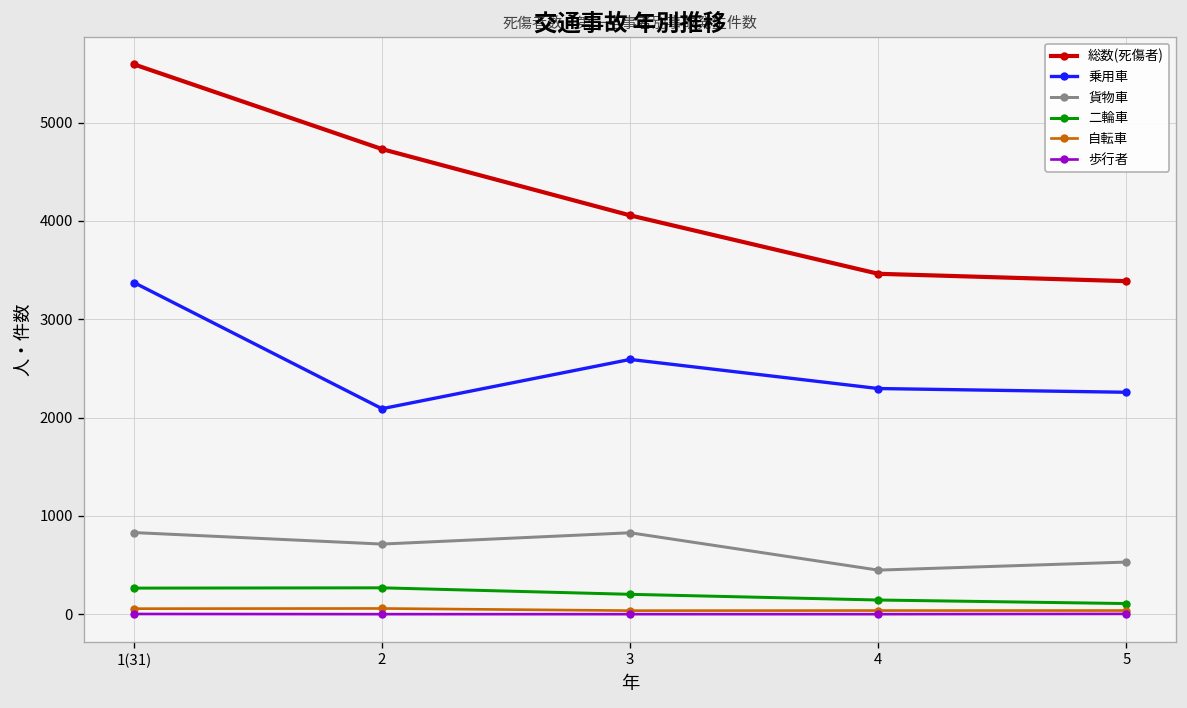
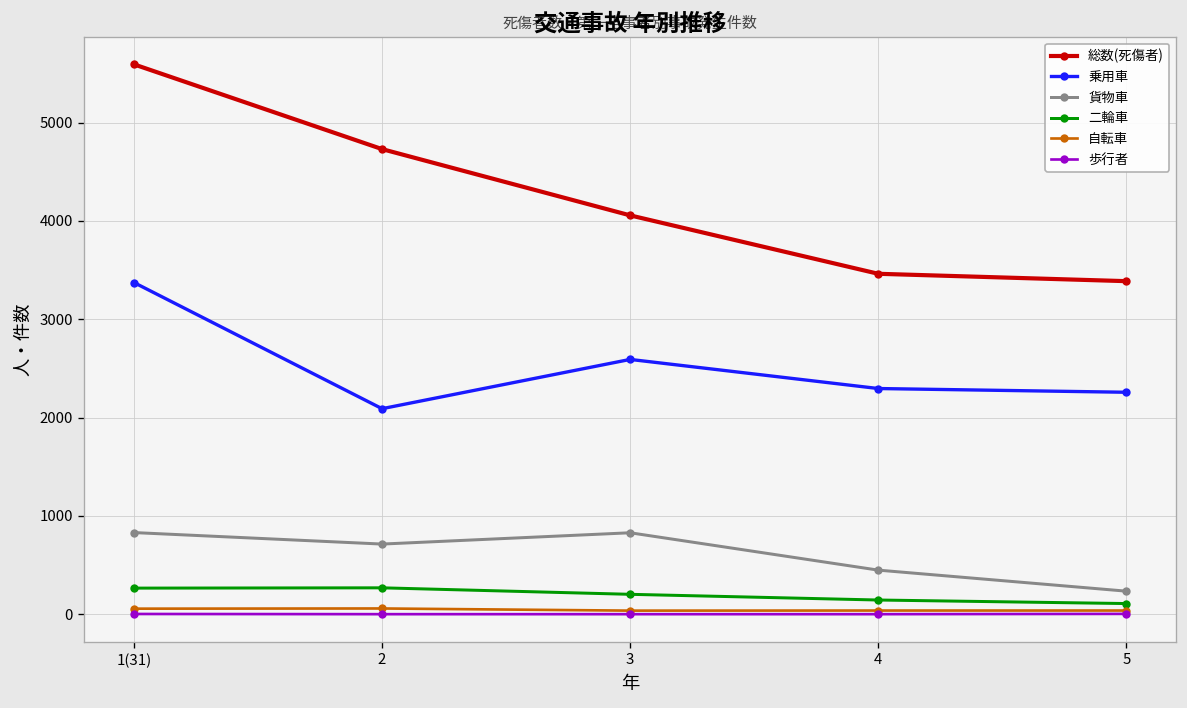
  {
    "総数(死傷者)": {
      "1(31)": 5600,
      "2": 4700,
      "3": 4100,
      "4": 3500,
      "5": 3400
    },
    "乗用車": {
      "1(31)": 3400,
      "2": 2100,
      "3": 2600,
      "4": 2300,
      "5": 2300
    },
    "貨物車": {
      "1(31)": 800,
      "2": 700,
      "3": 800,
      "4": 400,
-     "5": 500
+     "5": 200
    },
    "二輪車": {
      "1(31)": 300,
      "2": 300,
      "3": 200,
      "4": 100,
      "5": 100
    },
    "自転車": {
      "1(31)": 100,
      "2": 100,
      "3": 0,
      "4": 0,
      "5": 0
    },
    "歩行者": {
      "1(31)": 0,
      "2": 0,
      "3": 0,
      "4": 0,
      "5": 0
    }
  }
